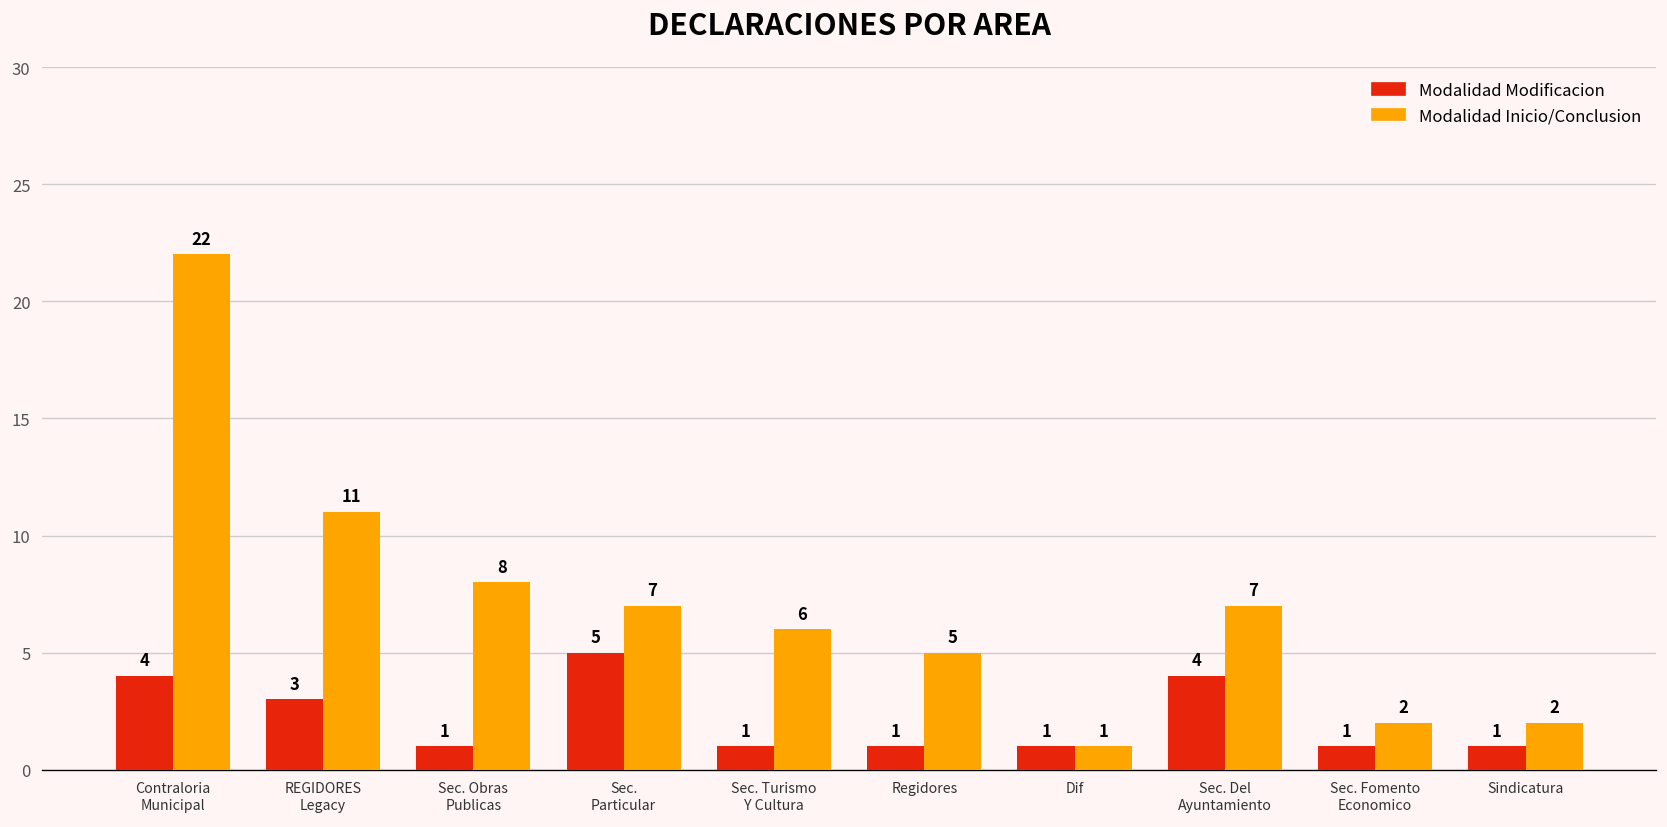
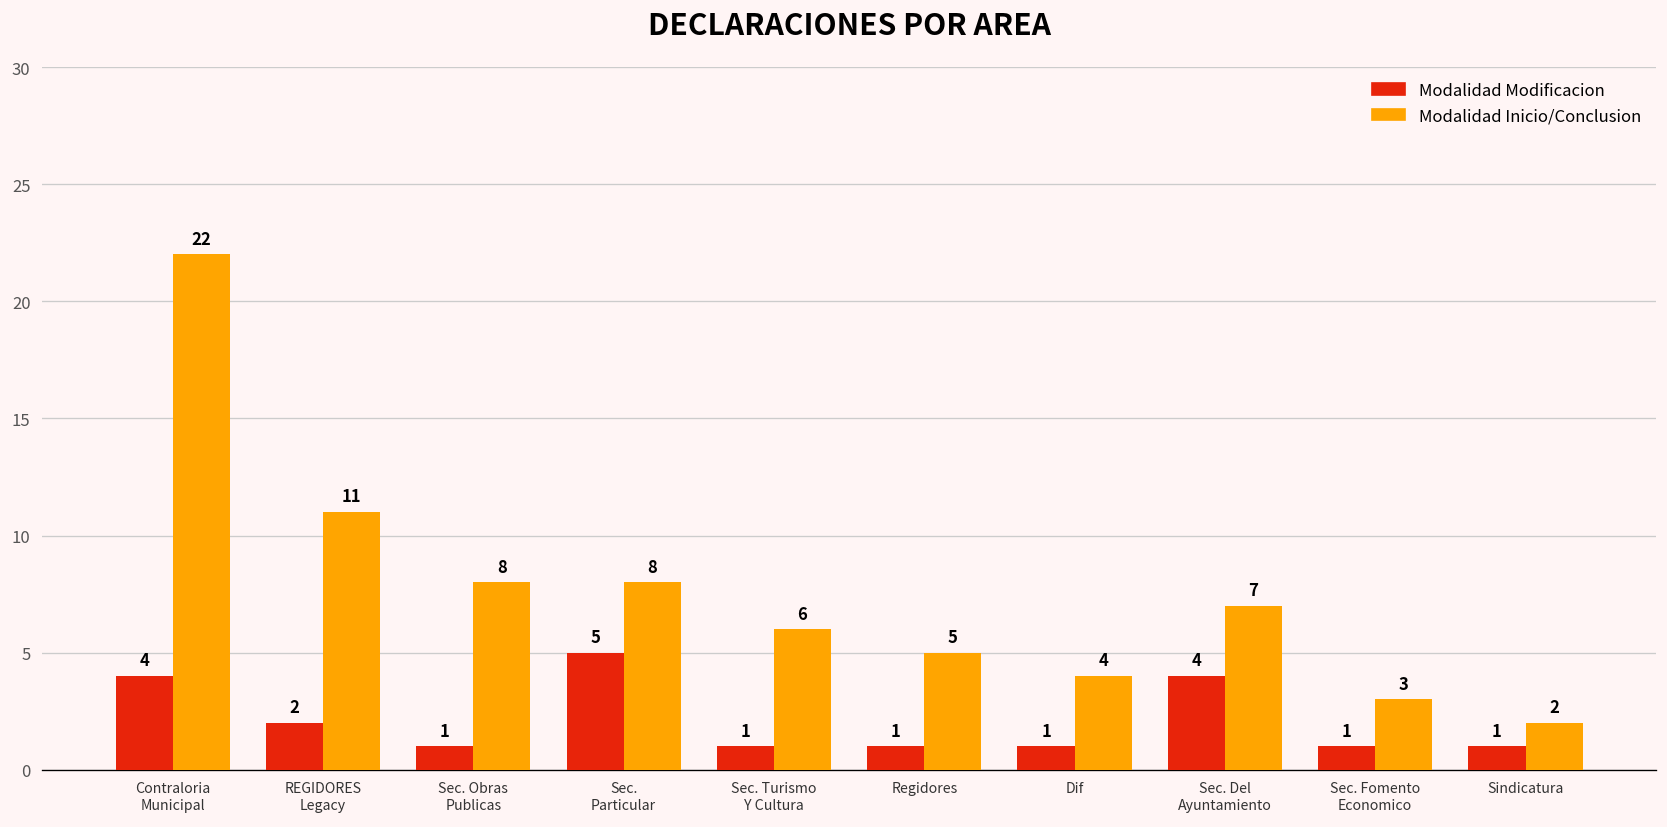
  {
    "Modalidad Modificacion": {
      "Contraloria Municipal": 4,
-     "REGIDORES Legacy": 3,
+     "REGIDORES Legacy": 2,
      "Sec. Obras Publicas": 1,
      "Sec. Particular": 5,
      "Sec. Turismo Y Cultura": 1,
      "Regidores": 1,
      "Dif": 1,
      "Sec. Del Ayuntamiento": 4,
      "Sec. Fomento Economico": 1,
      "Sindicatura": 1
    },
    "Modalidad Inicio/Conclusion": {
      "Contraloria Municipal": 22,
      "REGIDORES Legacy": 11,
      "Sec. Obras Publicas": 8,
-     "Sec. Particular": 7,
+     "Sec. Particular": 8,
      "Sec. Turismo Y Cultura": 6,
      "Regidores": 5,
-     "Dif": 1,
+     "Dif": 4,
      "Sec. Del Ayuntamiento": 7,
-     "Sec. Fomento Economico": 2,
+     "Sec. Fomento Economico": 3,
      "Sindicatura": 2
    }
  }
